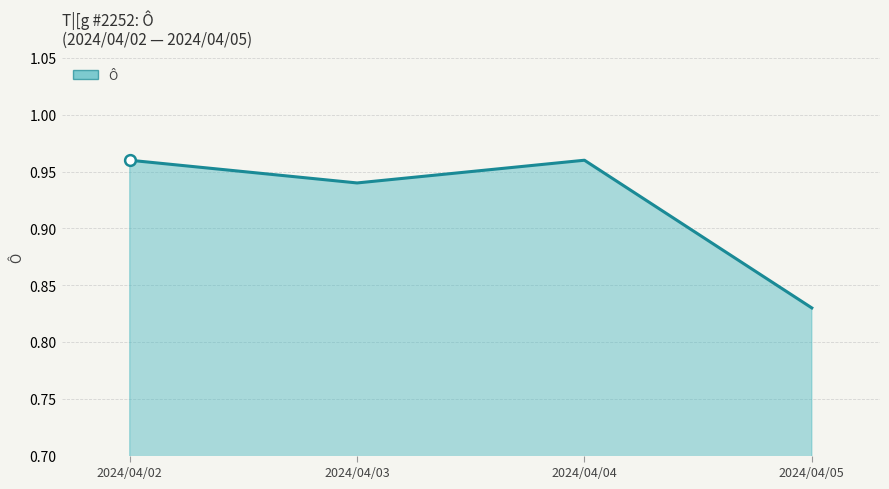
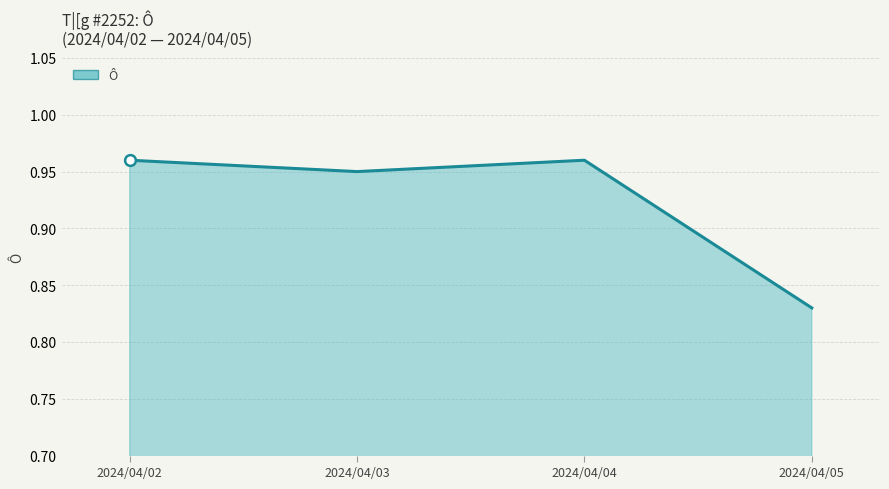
  {
    "Ô": {
-     "2024/04/03": 0.94,
+     "2024/04/03": 0.95,
      "2024/04/04": 0.96,
      "2024/04/05": 0.83
    }
  }
